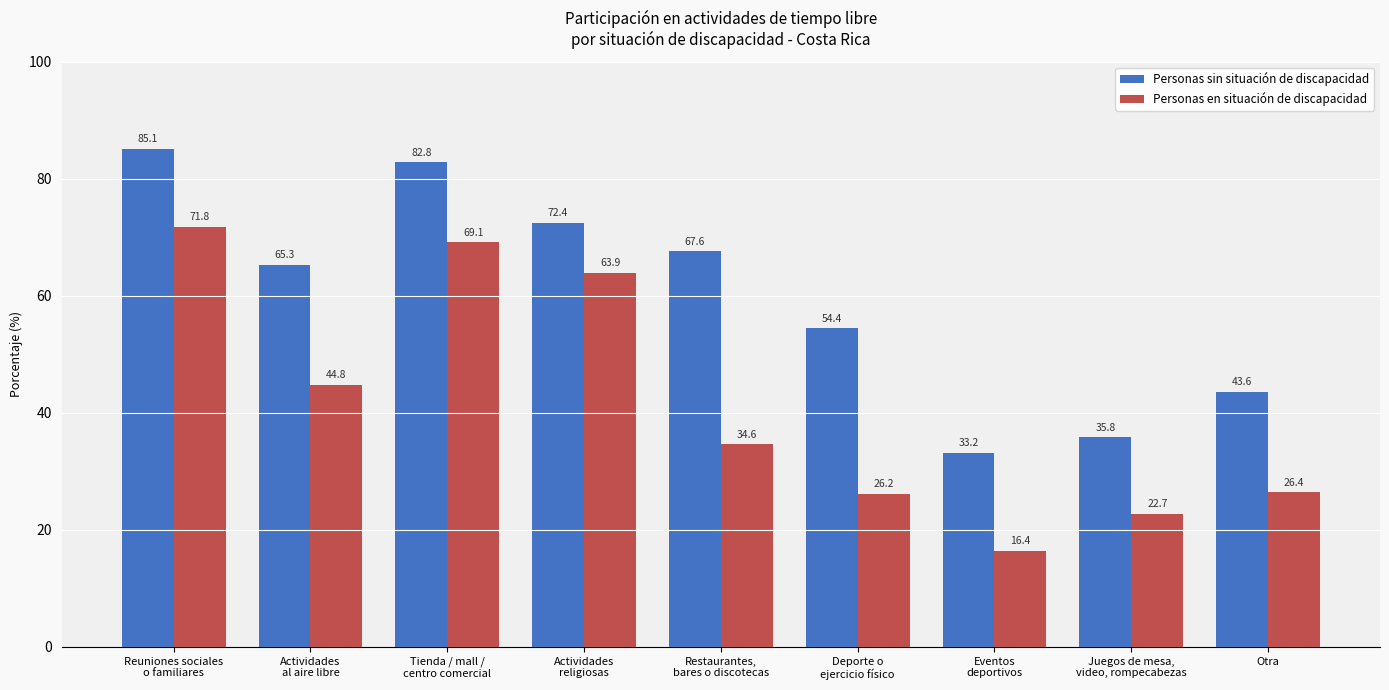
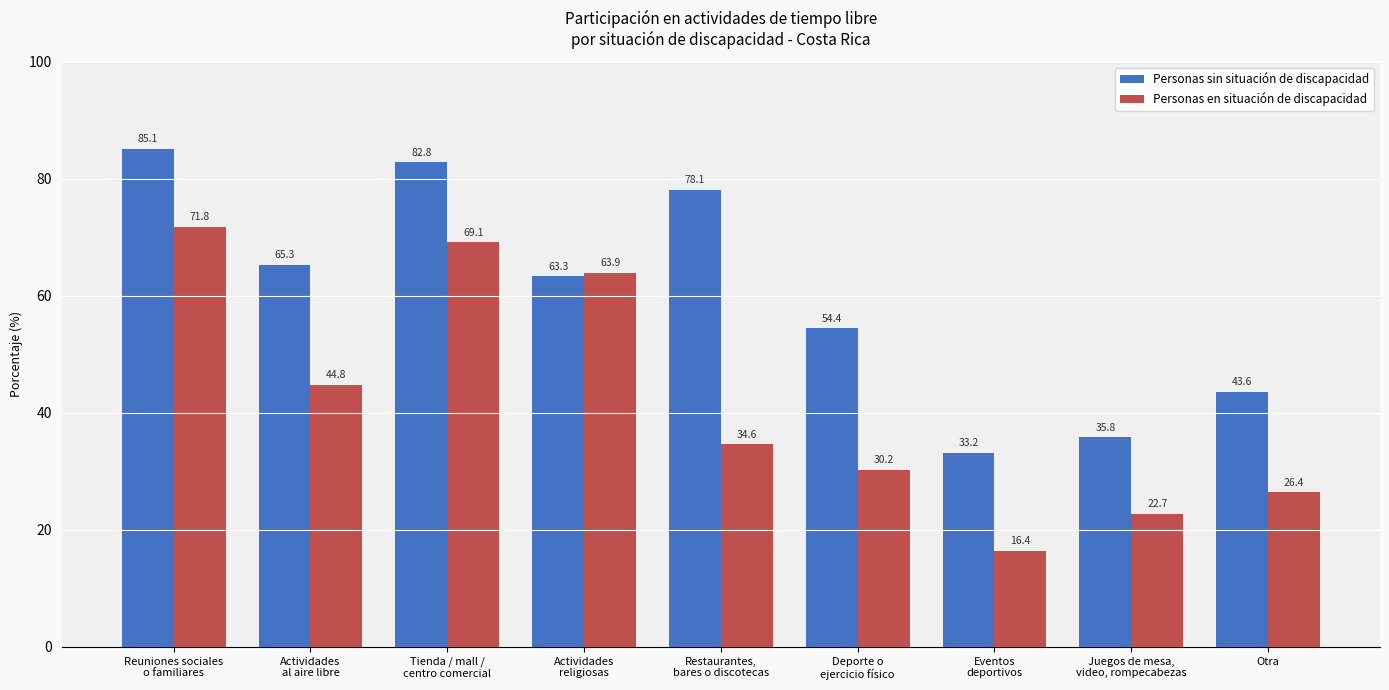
  {
    "Personas sin situación de discapacidad": {
      "Reuniones sociales o familiares": 85.1,
      "Actividades al aire libre": 65.3,
      "Tienda / mall / centro comercial": 82.8,
-     "Actividades religiosas": 72.4,
-     "Restaurantes, bares o discotecas": 67.6,
+     "Actividades religiosas": 63.3,
+     "Restaurantes, bares o discotecas": 78.1,
      "Deporte o ejercicio físico": 54.4,
      "Eventos deportivos": 33.2,
      "Juegos de mesa, video, rompecabezas": 35.8,
      "Otra": 43.6
    },
    "Personas en situación de discapacidad": {
      "Reuniones sociales o familiares": 71.8,
      "Actividades al aire libre": 44.8,
      "Tienda / mall / centro comercial": 69.1,
      "Actividades religiosas": 63.9,
      "Restaurantes, bares o discotecas": 34.6,
-     "Deporte o ejercicio físico": 26.2,
+     "Deporte o ejercicio físico": 30.2,
      "Eventos deportivos": 16.4,
      "Juegos de mesa, video, rompecabezas": 22.7,
      "Otra": 26.4
    }
  }
